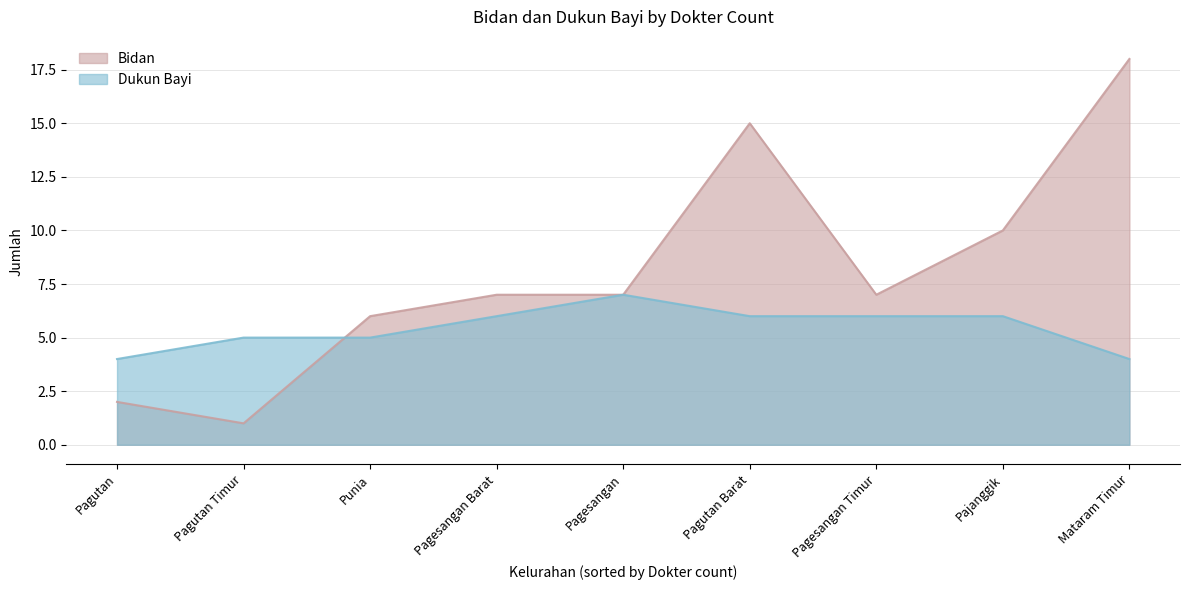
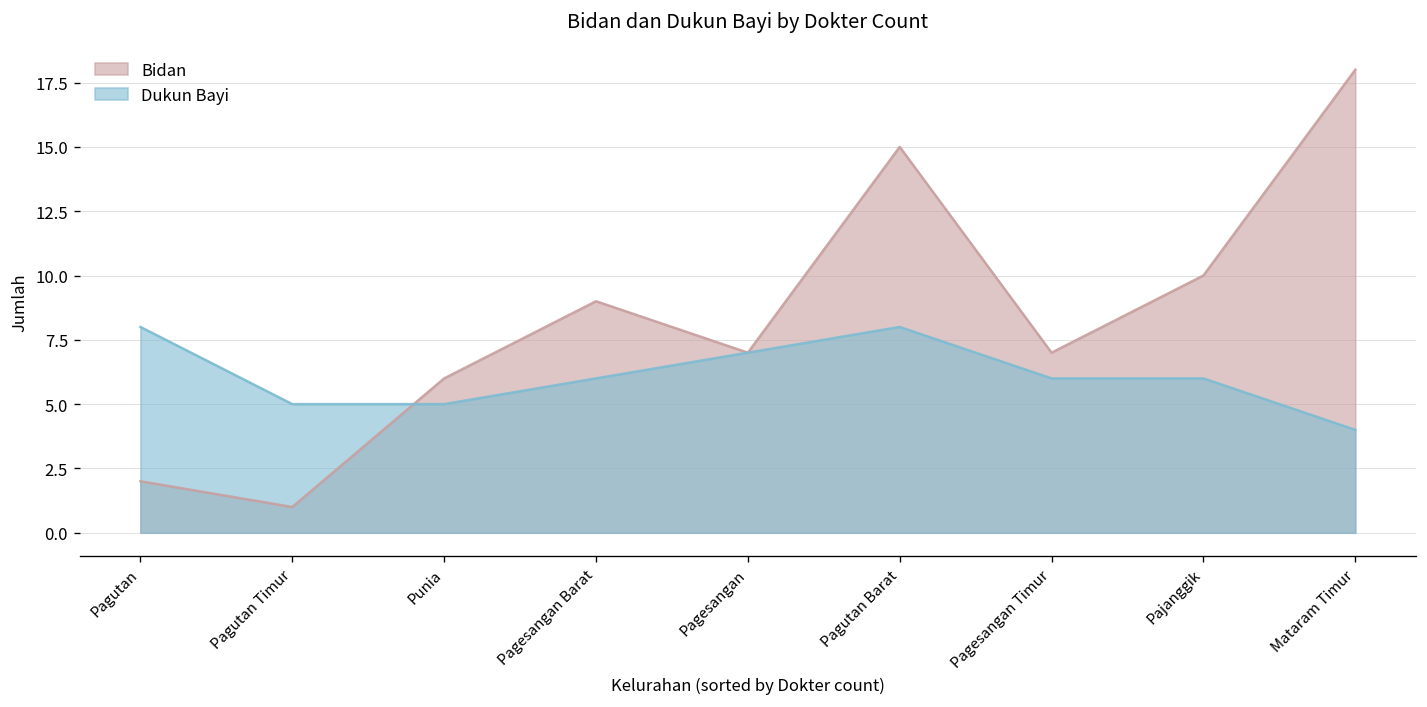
  {
    "Bidan": {
      "Pagutan": 2,
      "Pagutan Timur": 1,
      "Punia": 6,
-     "Pagesangan Barat": 7,
+     "Pagesangan Barat": 9,
      "Pagutan Barat": 15,
      "Pagesangan Timur": 7,
      "Pajanggik": 10,
      "Mataram Timur": 18
    },
    "Dukun Bayi": {
-     "Pagutan": 4,
+     "Pagutan": 8,
      "Pagutan Timur": 5,
      "Punia": 5,
      "Pagesangan Barat": 6,
-     "Pagutan Barat": 6,
+     "Pagutan Barat": 8,
      "Pagesangan Timur": 6,
      "Pajanggik": 6,
      "Mataram Timur": 4
    }
  }
